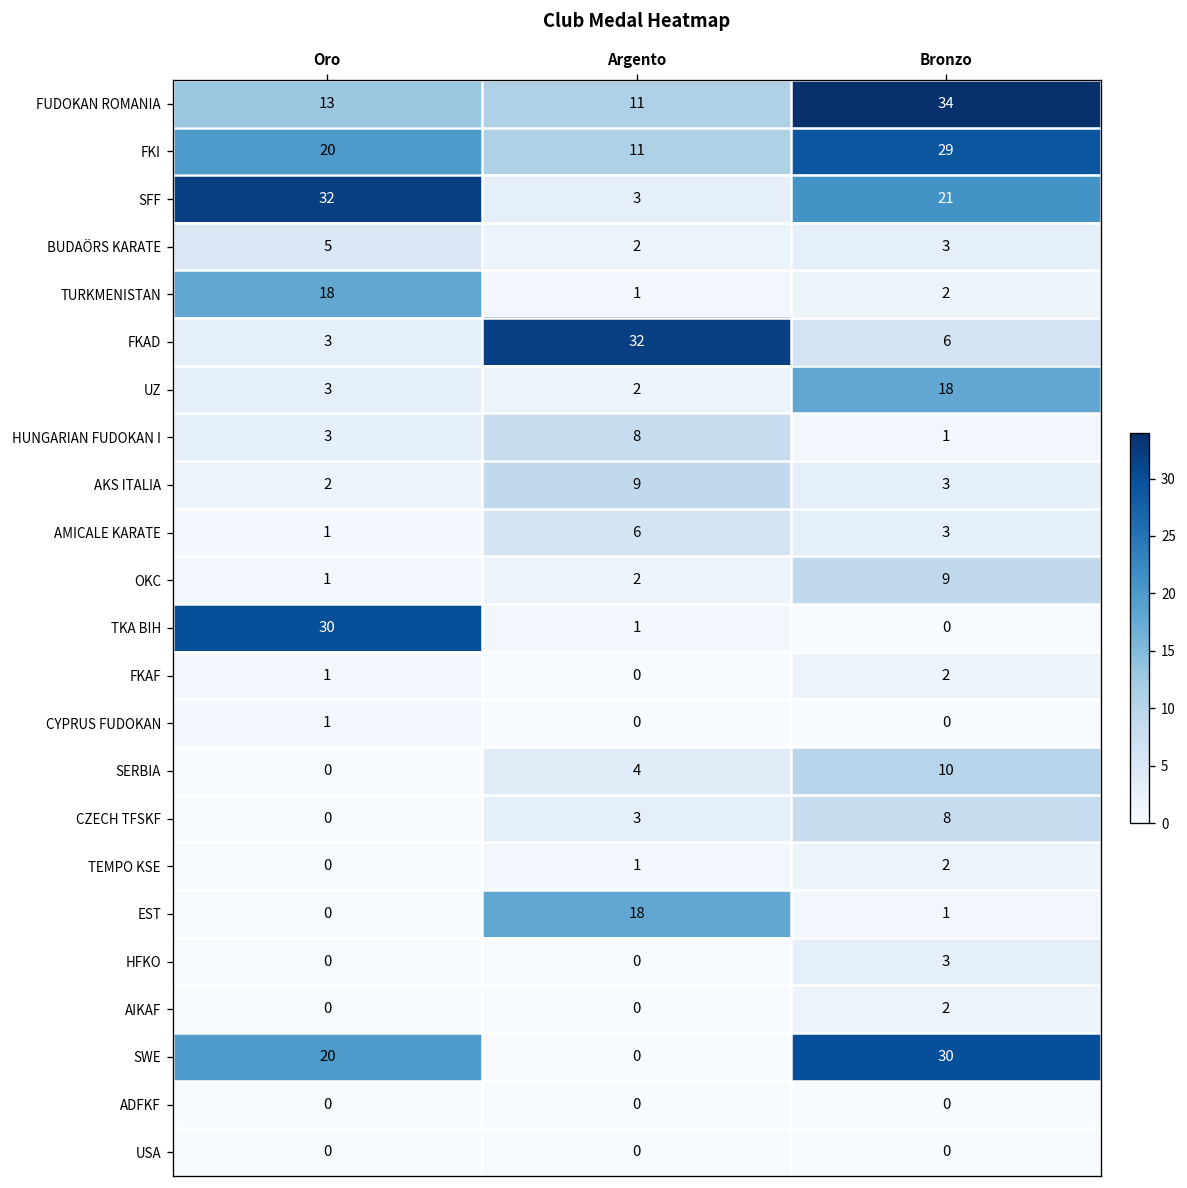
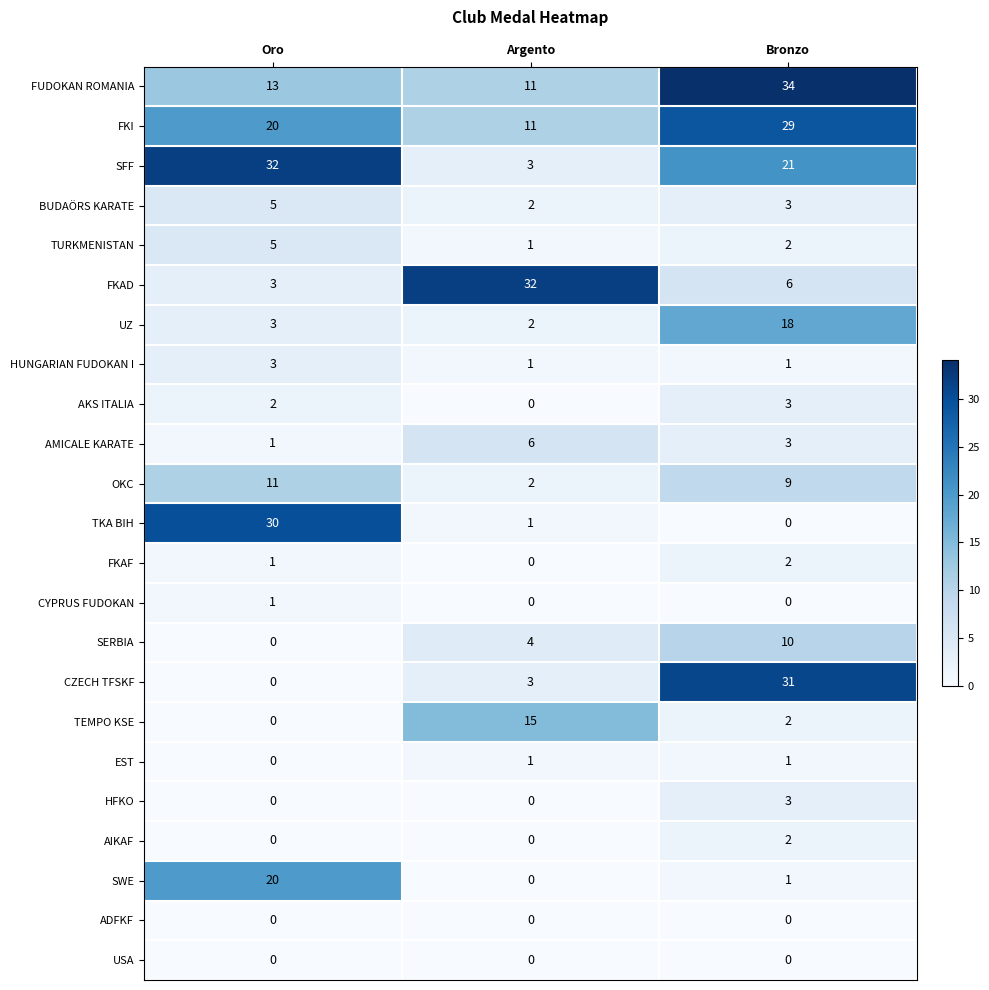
  {
    "FUDOKAN ROMANIA": {
      "Oro": 13,
      "Argento": 11,
      "Bronzo": 34
    },
    "FKI": {
      "Oro": 20,
      "Argento": 11,
      "Bronzo": 29
    },
    "SFF": {
      "Oro": 32,
      "Argento": 3,
      "Bronzo": 21
    },
    "BUDAÖRS KARATE": {
      "Oro": 5,
      "Argento": 2,
      "Bronzo": 3
    },
    "TURKMENISTAN": {
-     "Oro": 18,
+     "Oro": 5,
      "Argento": 1,
      "Bronzo": 2
    },
    "FKAD": {
      "Oro": 3,
      "Argento": 32,
      "Bronzo": 6
    },
    "UZ": {
      "Oro": 3,
      "Argento": 2,
      "Bronzo": 18
    },
    "HUNGARIAN FUDOKAN I": {
      "Oro": 3,
-     "Argento": 8,
+     "Argento": 1,
      "Bronzo": 1
    },
    "AKS ITALIA": {
      "Oro": 2,
-     "Argento": 9,
+     "Argento": 0,
      "Bronzo": 3
    },
    "AMICALE KARATE": {
      "Oro": 1,
      "Argento": 6,
      "Bronzo": 3
    },
    "OKC": {
-     "Oro": 1,
+     "Oro": 11,
      "Argento": 2,
      "Bronzo": 9
    },
    "TKA BIH": {
      "Oro": 30,
      "Argento": 1,
      "Bronzo": 0
    },
    "FKAF": {
      "Oro": 1,
      "Argento": 0,
      "Bronzo": 2
    },
    "CYPRUS FUDOKAN": {
      "Oro": 1,
      "Argento": 0,
      "Bronzo": 0
    },
    "SERBIA": {
      "Oro": 0,
      "Argento": 4,
      "Bronzo": 10
    },
    "CZECH TFSKF": {
      "Oro": 0,
      "Argento": 3,
-     "Bronzo": 8
+     "Bronzo": 31
    },
    "TEMPO KSE": {
      "Oro": 0,
-     "Argento": 1,
+     "Argento": 15,
      "Bronzo": 2
    },
    "EST": {
      "Oro": 0,
-     "Argento": 18,
+     "Argento": 1,
      "Bronzo": 1
    },
    "HFKO": {
      "Oro": 0,
      "Argento": 0,
      "Bronzo": 3
    },
    "AIKAF": {
      "Oro": 0,
      "Argento": 0,
      "Bronzo": 2
    },
    "SWE": {
      "Oro": 20,
      "Argento": 0,
-     "Bronzo": 30
+     "Bronzo": 1
    },
    "ADFKF": {
      "Oro": 0,
      "Argento": 0,
      "Bronzo": 0
    },
    "USA": {
      "Oro": 0,
      "Argento": 0,
      "Bronzo": 0
    }
  }
